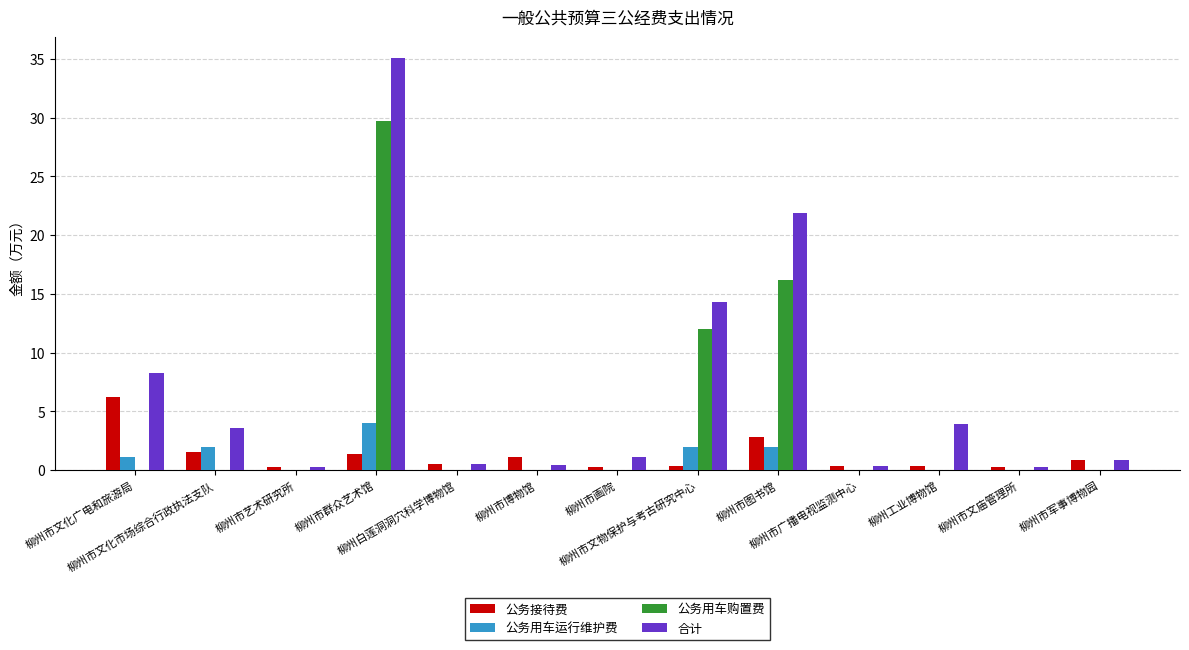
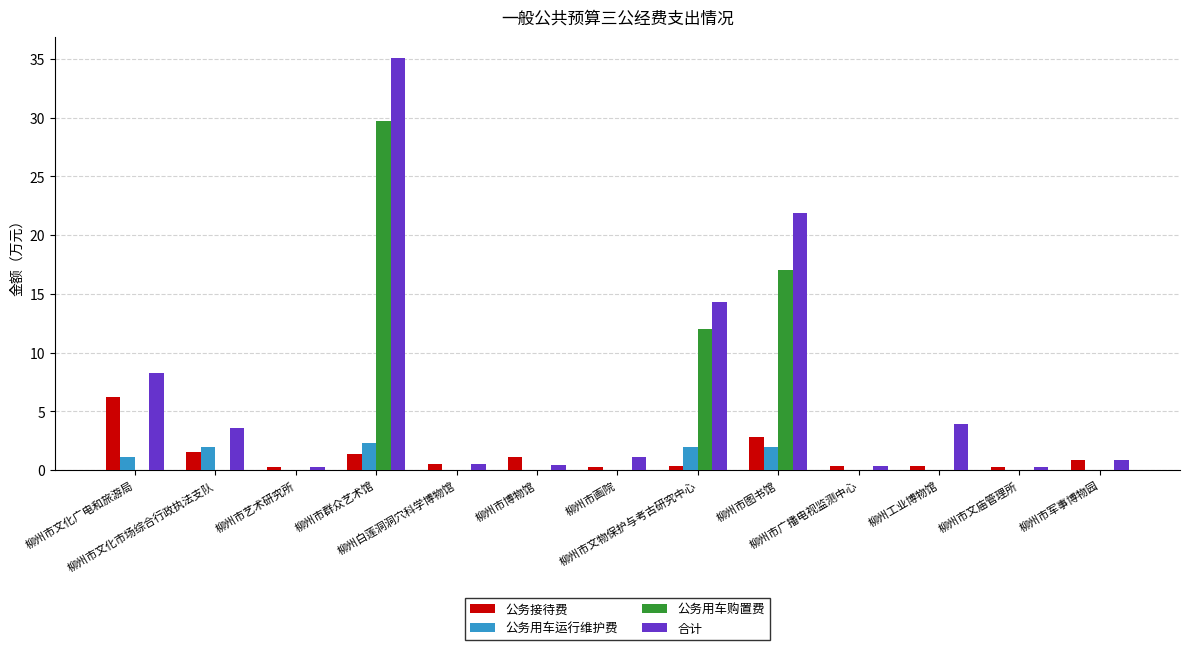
  {
    "公务接待费": {
      "柳州市文化广电和旅游局": 6.2,
      "柳州市文化市场综合行政执法支队": 1.6,
      "柳州市艺术研究所": 0.3,
      "柳州市群众艺术馆": 1.4,
      "柳州白莲洞洞穴科学博物馆": 0.5,
      "柳州市博物馆": 1.2,
      "柳州市画院": 0.3,
      "柳州市文物保护与考古研究中心": 0.4,
      "柳州市图书馆": 2.9,
      "柳州市广播电视监测中心": 0.4,
      "柳州工业博物馆": 0.4,
      "柳州市文庙管理所": 0.3,
      "柳州市军事博物园": 0.9
    },
    "公务用车运行维护费": {
      "柳州市文化广电和旅游局": 1.1,
      "柳州市文化市场综合行政执法支队": 2.0,
      "柳州市艺术研究所": 0.0,
-     "柳州市群众艺术馆": 4.0,
+     "柳州市群众艺术馆": 2.3,
      "柳州白莲洞洞穴科学博物馆": 0.0,
      "柳州市博物馆": 0.0,
      "柳州市画院": 0.0,
      "柳州市文物保护与考古研究中心": 2.0,
      "柳州市图书馆": 2.0,
      "柳州市广播电视监测中心": 0.0,
      "柳州工业博物馆": 0.0,
      "柳州市文庙管理所": 0.0,
      "柳州市军事博物园": 0.0
    },
    "公务用车购置费": {
      "柳州市文化广电和旅游局": 0.0,
      "柳州市文化市场综合行政执法支队": 0.0,
      "柳州市艺术研究所": 0.0,
      "柳州市群众艺术馆": 29.7,
      "柳州白莲洞洞穴科学博物馆": 0.0,
      "柳州市博物馆": 0.0,
      "柳州市画院": 0.0,
      "柳州市文物保护与考古研究中心": 12.0,
-     "柳州市图书馆": 16.2,
+     "柳州市图书馆": 17.0,
      "柳州市广播电视监测中心": 0.0,
      "柳州工业博物馆": 0.0,
      "柳州市文庙管理所": 0.0,
      "柳州市军事博物园": 0.0
    },
    "合计": {
      "柳州市文化广电和旅游局": 8.2,
      "柳州市文化市场综合行政执法支队": 3.6,
      "柳州市艺术研究所": 0.3,
      "柳州市群众艺术馆": 35.1,
      "柳州白莲洞洞穴科学博物馆": 0.5,
      "柳州市博物馆": 0.4,
      "柳州市画院": 1.1,
      "柳州市文物保护与考古研究中心": 14.4,
      "柳州市图书馆": 21.9,
      "柳州市广播电视监测中心": 0.4,
      "柳州工业博物馆": 3.9,
      "柳州市文庙管理所": 0.3,
      "柳州市军事博物园": 0.9
    }
  }
